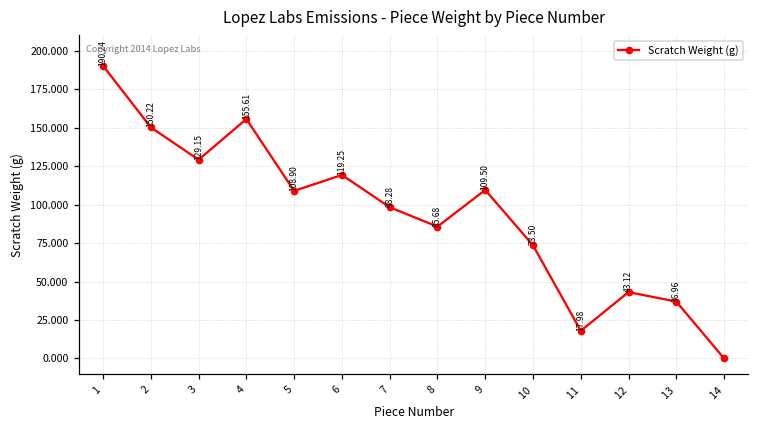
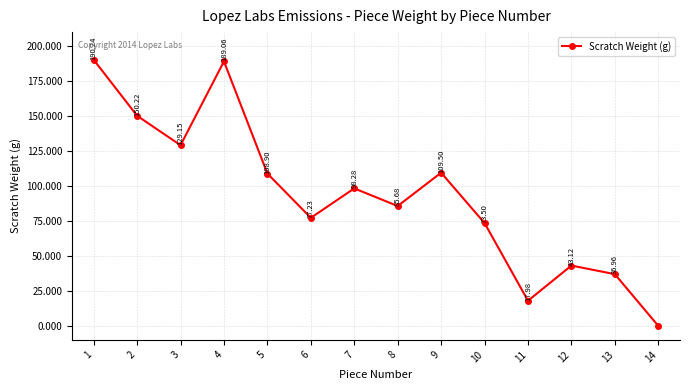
  {
    "2": 150.22,
    "3": 129.15,
-   "4": 155.61,
+   "4": 189.06,
    "5": 108.90,
-   "6": 119.25,
+   "6": 77.23,
    "7": 98.28,
    "8": 85.68,
    "9": 109.50,
    "10": 73.50,
    "11": 17.98,
    "12": 43.12,
    "13": 36.96
  }
